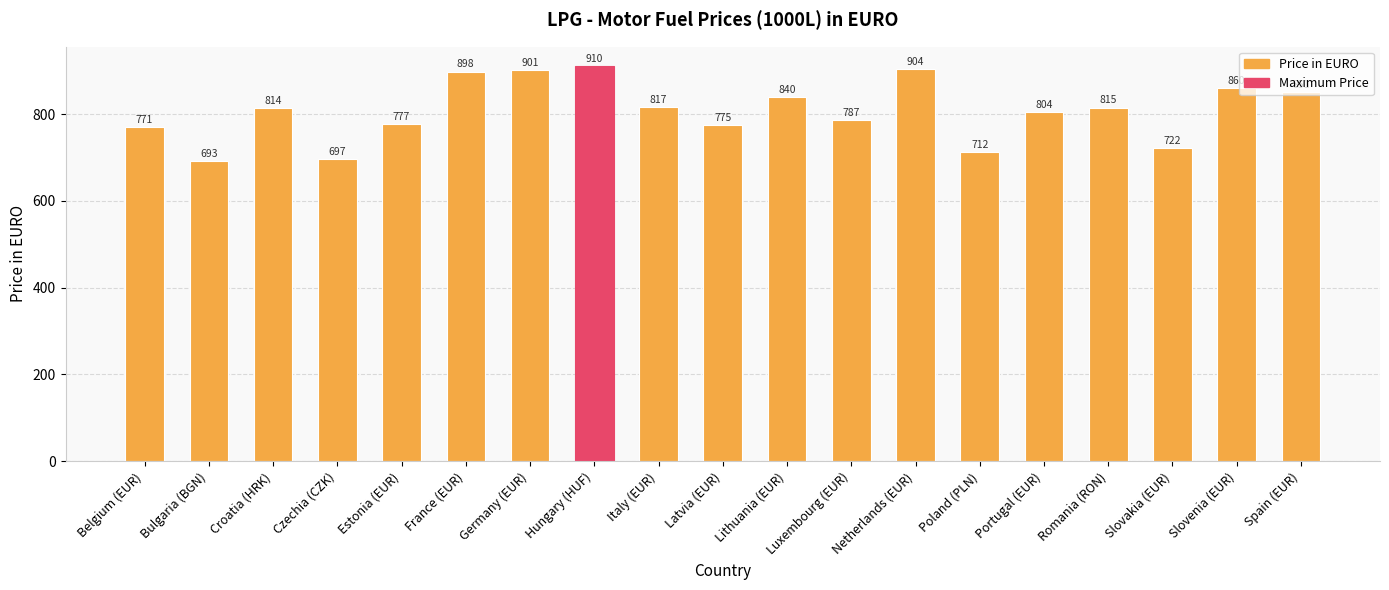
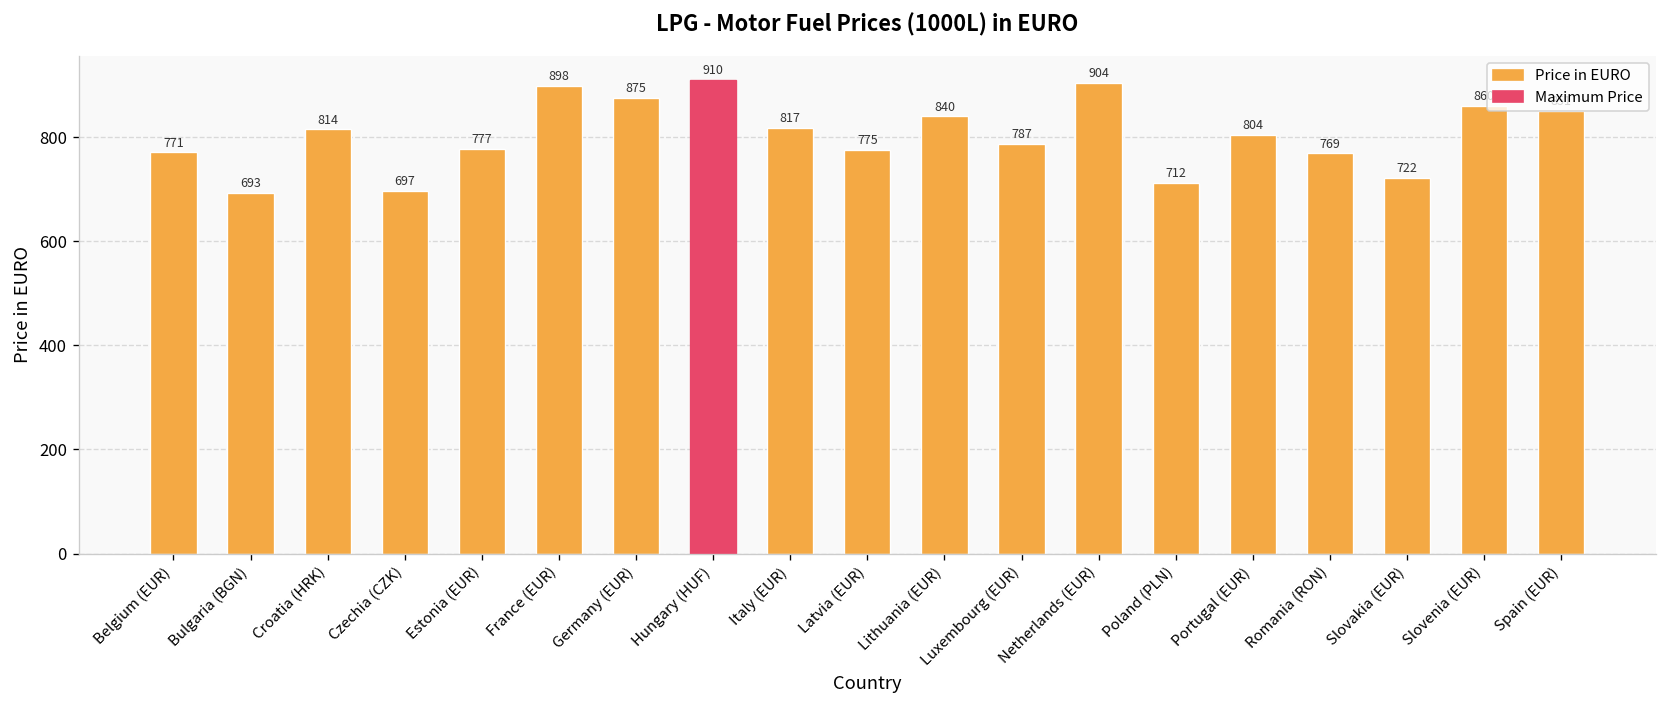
  {
    "Belgium (EUR)": 771,
    "Bulgaria (BGN)": 693,
    "Croatia (HRK)": 814,
    "Czechia (CZK)": 697,
    "Estonia (EUR)": 777,
    "France (EUR)": 898,
-   "Germany (EUR)": 901,
+   "Germany (EUR)": 875,
    "Hungary (HUF)": 910,
    "Italy (EUR)": 817,
    "Latvia (EUR)": 775,
    "Lithuania (EUR)": 840,
    "Luxembourg (EUR)": 787,
    "Netherlands (EUR)": 904,
    "Poland (PLN)": 712,
    "Portugal (EUR)": 804,
-   "Romania (RON)": 815,
+   "Romania (RON)": 769,
    "Slovakia (EUR)": 722
  }
